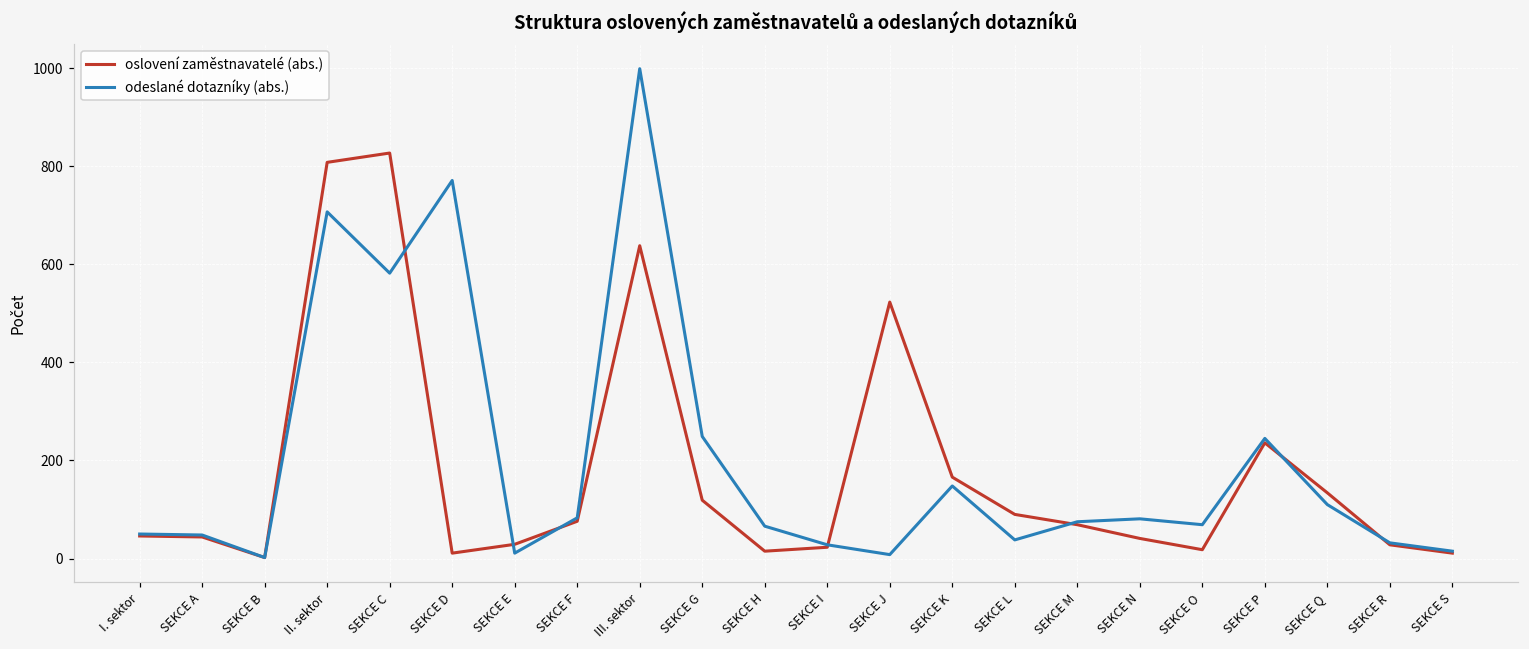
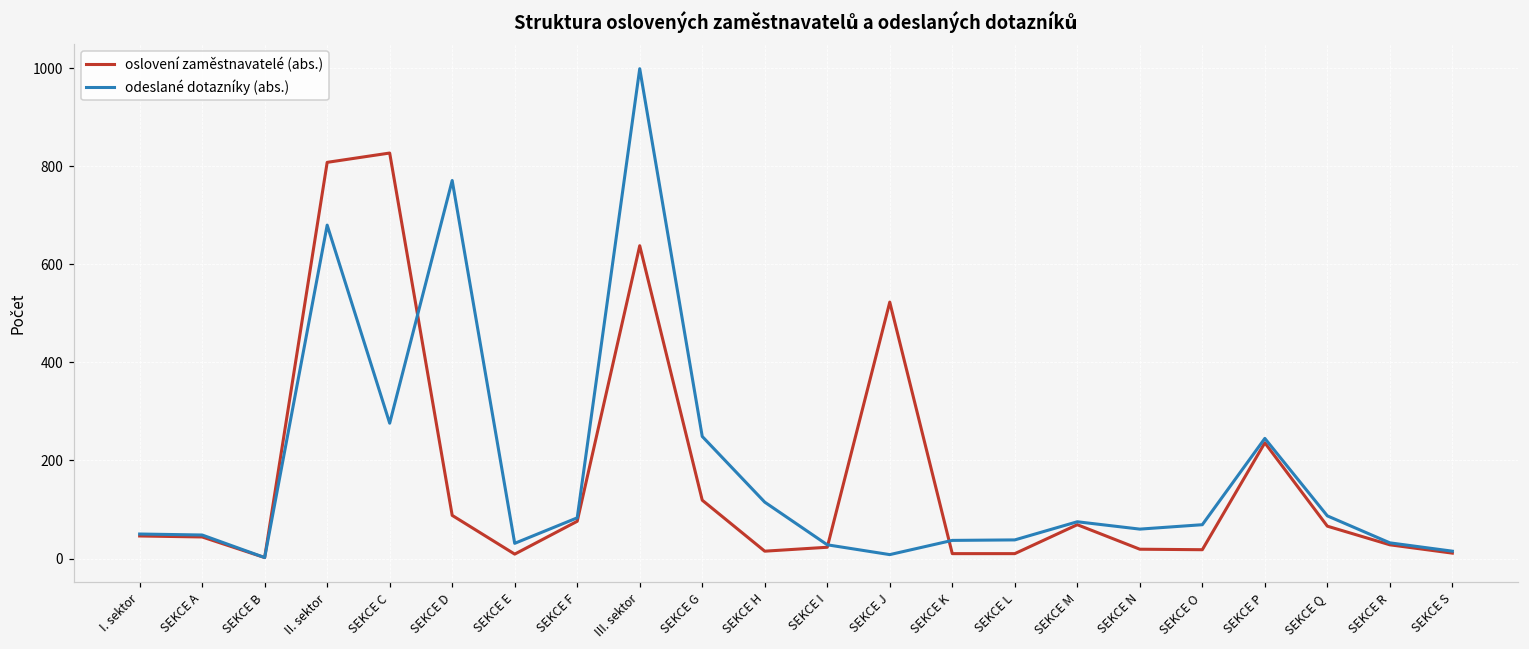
  {
    "oslovení zaměstnavatelé (abs.)": {
      "II. sektor": 810,
      "SEKCE C": 830,
-     "SEKCE D": 10,
-     "SEKCE E": 30,
+     "SEKCE D": 90,
+     "SEKCE E": 10,
      "SEKCE F": 80,
      "III. sektor": 640,
      "SEKCE G": 120,
      "SEKCE H": 20,
      "SEKCE J": 520,
-     "SEKCE K": 170,
-     "SEKCE L": 90,
+     "SEKCE K": 10,
+     "SEKCE L": 10,
      "SEKCE M": 70,
-     "SEKCE N": 40,
+     "SEKCE N": 20,
      "SEKCE O": 20,
      "SEKCE P": 240,
-     "SEKCE Q": 130
+     "SEKCE Q": 70
    },
    "odeslané dotazníky (abs.)": {
-     "II. sektor": 710,
-     "SEKCE C": 580,
+     "II. sektor": 680,
+     "SEKCE C": 280,
      "SEKCE D": 770,
-     "SEKCE E": 10,
+     "SEKCE E": 30,
      "SEKCE F": 80,
      "III. sektor": 1000,
      "SEKCE G": 250,
-     "SEKCE H": 70,
+     "SEKCE H": 120,
      "SEKCE J": 10,
-     "SEKCE K": 150,
+     "SEKCE K": 40,
      "SEKCE L": 40,
      "SEKCE M": 80,
-     "SEKCE N": 80,
+     "SEKCE N": 60,
      "SEKCE O": 70,
      "SEKCE P": 250,
-     "SEKCE Q": 110
+     "SEKCE Q": 90
    }
  }
